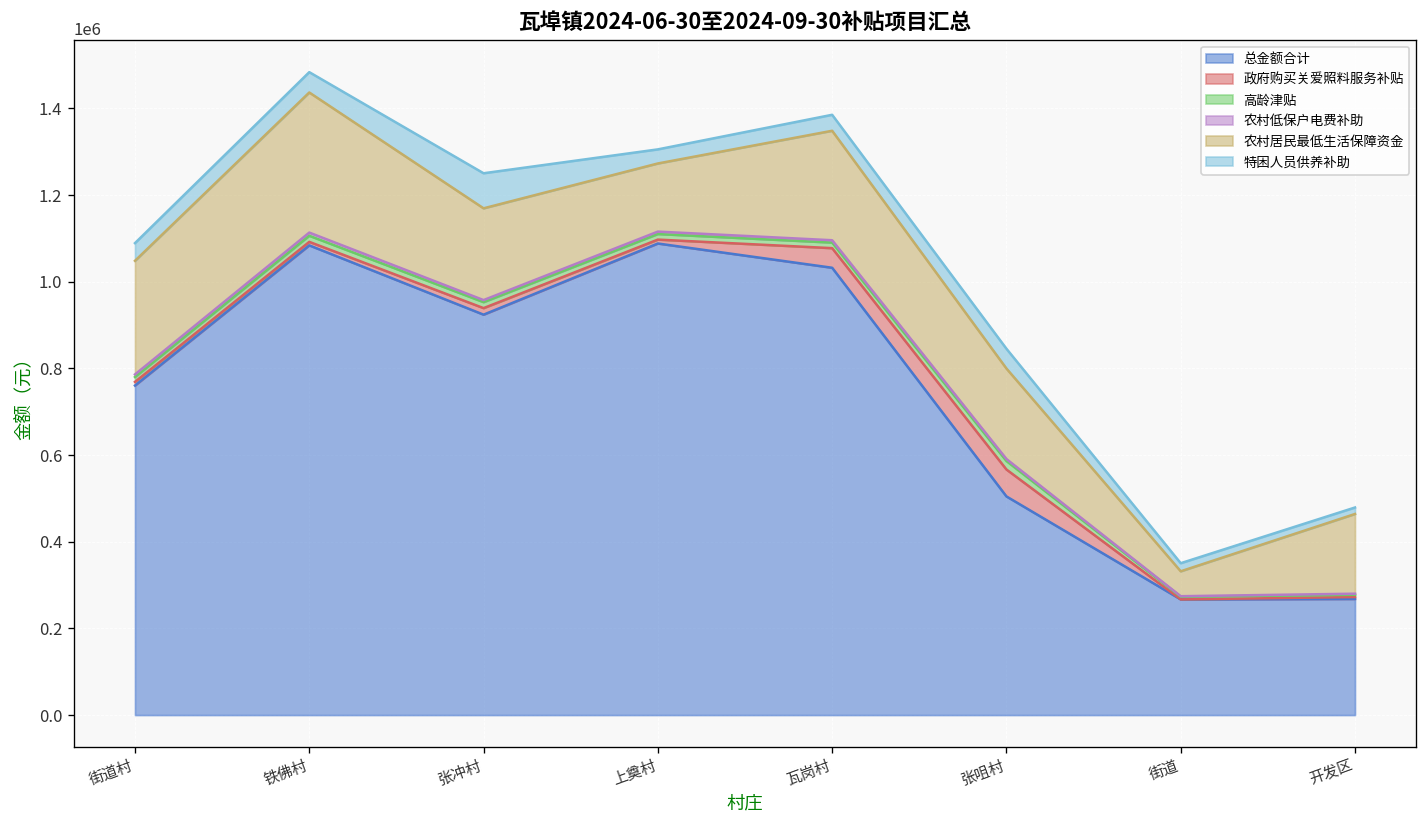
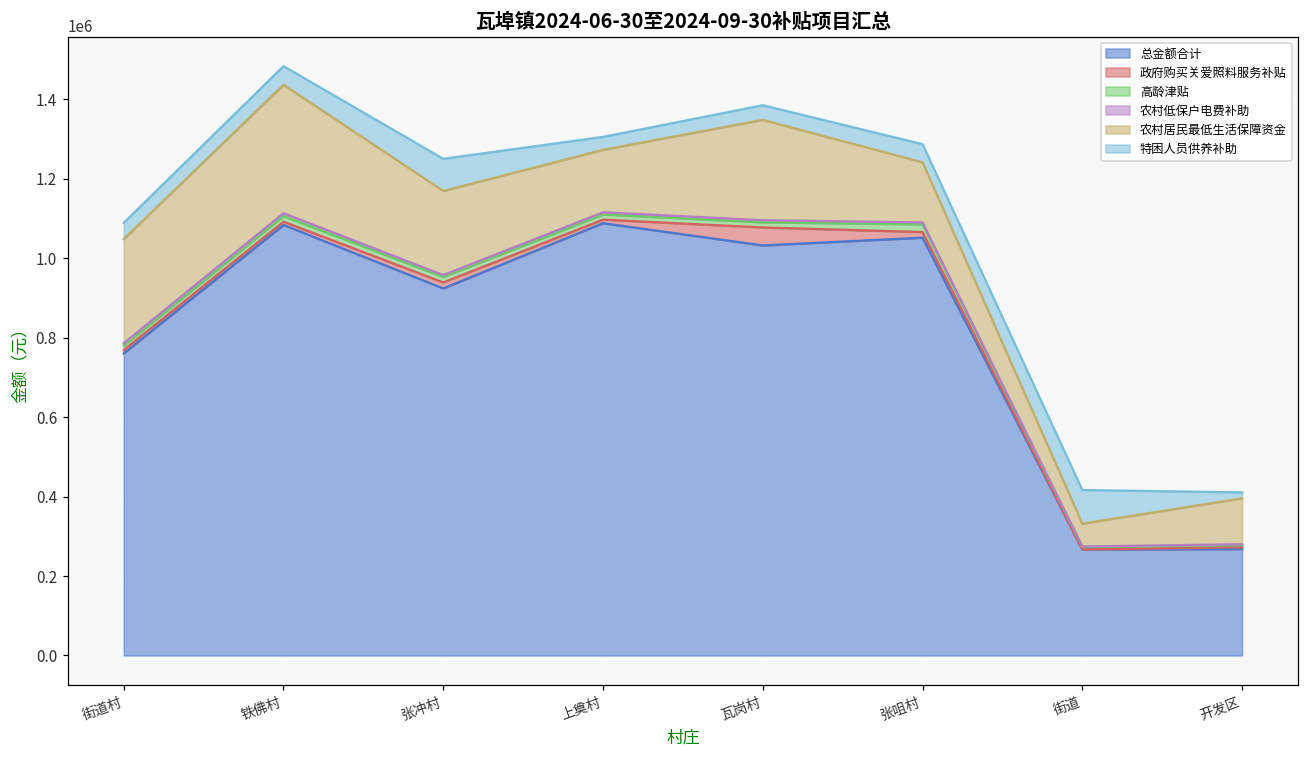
  {
    "总金额合计": {
      "街道村": 760000,
      "铁佛村": 1080000,
      "张冲村": 920000,
      "上奠村": 1090000,
      "瓦岗村": 1030000,
-     "张咀村": 500000
+     "张咀村": 1050000
    },
    "政府购买关爱照料服务补贴": {
      "街道村": 10000,
      "铁佛村": 10000,
      "张冲村": 20000,
      "上奠村": 10000,
      "瓦岗村": 50000,
-     "张咀村": 60000
+     "张咀村": 10000
    },
    "高龄津贴": {
      "铁佛村": 10000
    },
    "农村低保户电费补助": {
      "铁佛村": 10000
    },
    "农村居民最低生活保障资金": {
      "街道村": 260000,
      "铁佛村": 320000,
      "张冲村": 210000,
      "上奠村": 160000,
      "瓦岗村": 250000,
-     "张咀村": 210000,
+     "张咀村": 150000,
      "街道": 60000,
-     "开发区": 180000
+     "开发区": 120000
    },
    "特困人员供养补助": {
      "街道村": 40000,
      "铁佛村": 50000,
      "张冲村": 80000,
      "上奠村": 30000,
      "瓦岗村": 40000,
      "张咀村": 50000,
-     "街道": 20000,
+     "街道": 80000,
      "开发区": 10000
    }
  }
